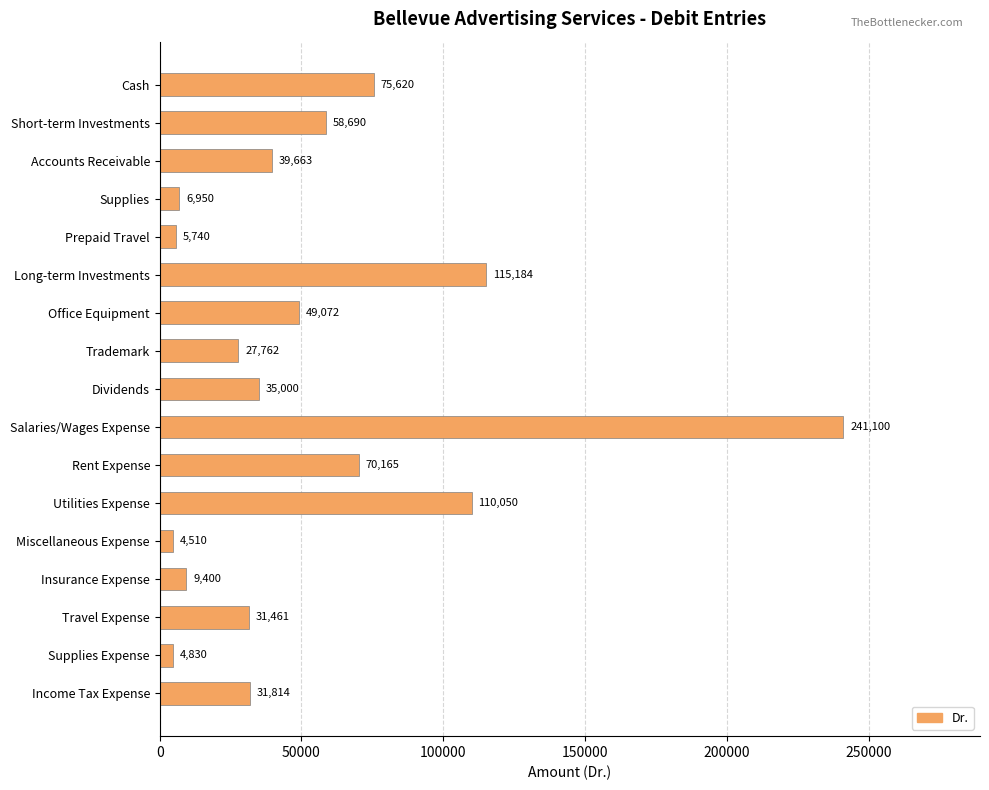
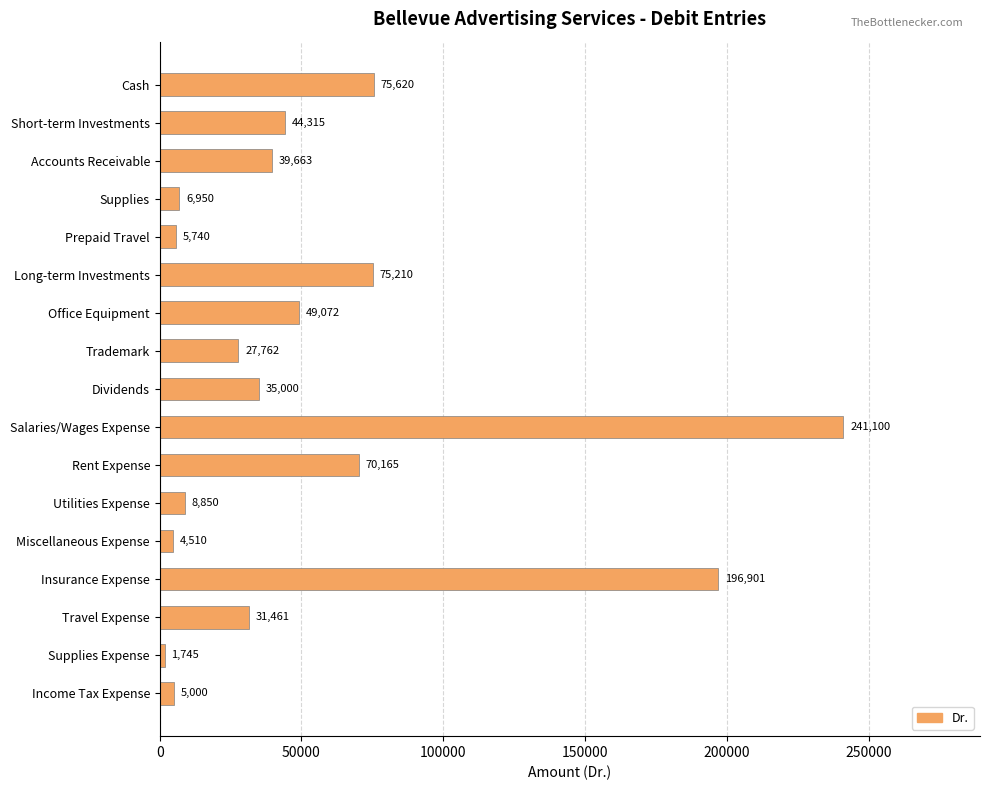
  {
    "Cash": "75,620",
-   "Short-term Investments": "58,690",
+   "Short-term Investments": "44,315",
    "Accounts Receivable": "39,663",
    "Supplies": "6,950",
    "Prepaid Travel": "5,740",
-   "Long-term Investments": "115,184",
+   "Long-term Investments": "75,210",
    "Office Equipment": "49,072",
    "Trademark": "27,762",
    "Dividends": "35,000",
    "Salaries/Wages Expense": "241,100",
    "Rent Expense": "70,165",
-   "Utilities Expense": "110,050",
+   "Utilities Expense": "8,850",
    "Miscellaneous Expense": "4,510",
-   "Insurance Expense": "9,400",
+   "Insurance Expense": "196,901",
    "Travel Expense": "31,461",
-   "Supplies Expense": "4,830",
-   "Income Tax Expense": "31,814"
+   "Supplies Expense": "1,745",
+   "Income Tax Expense": "5,000"
  }
